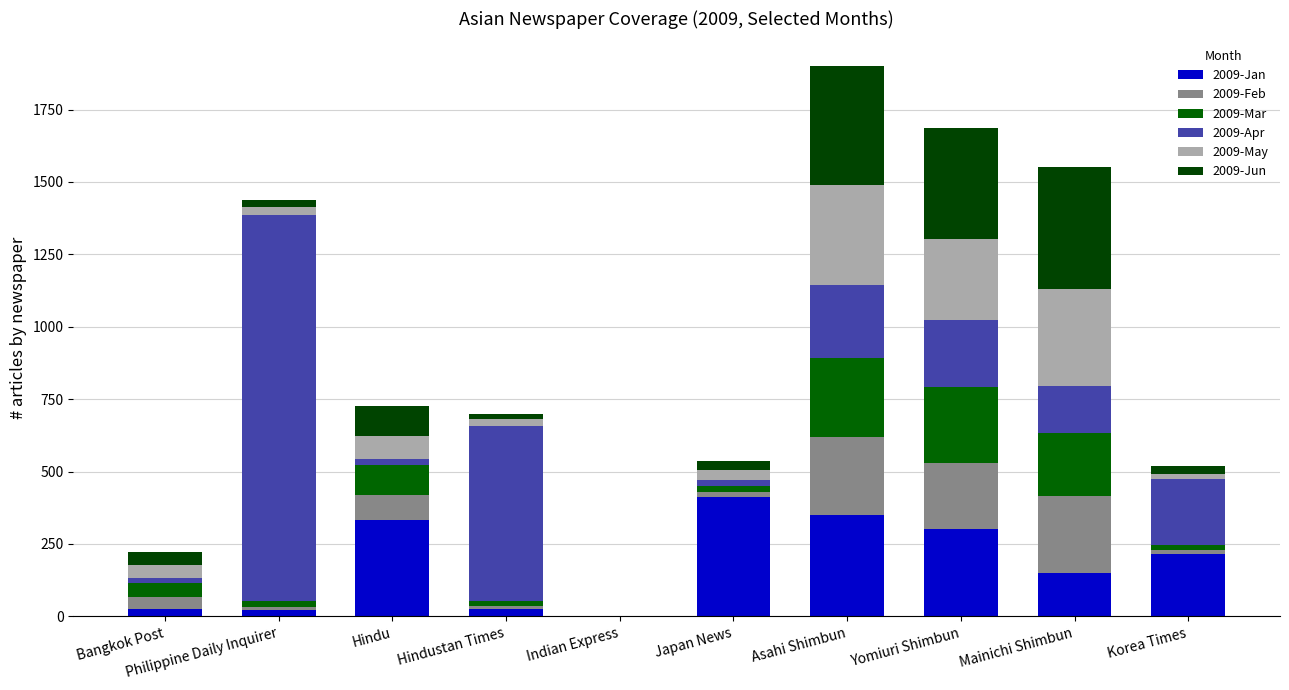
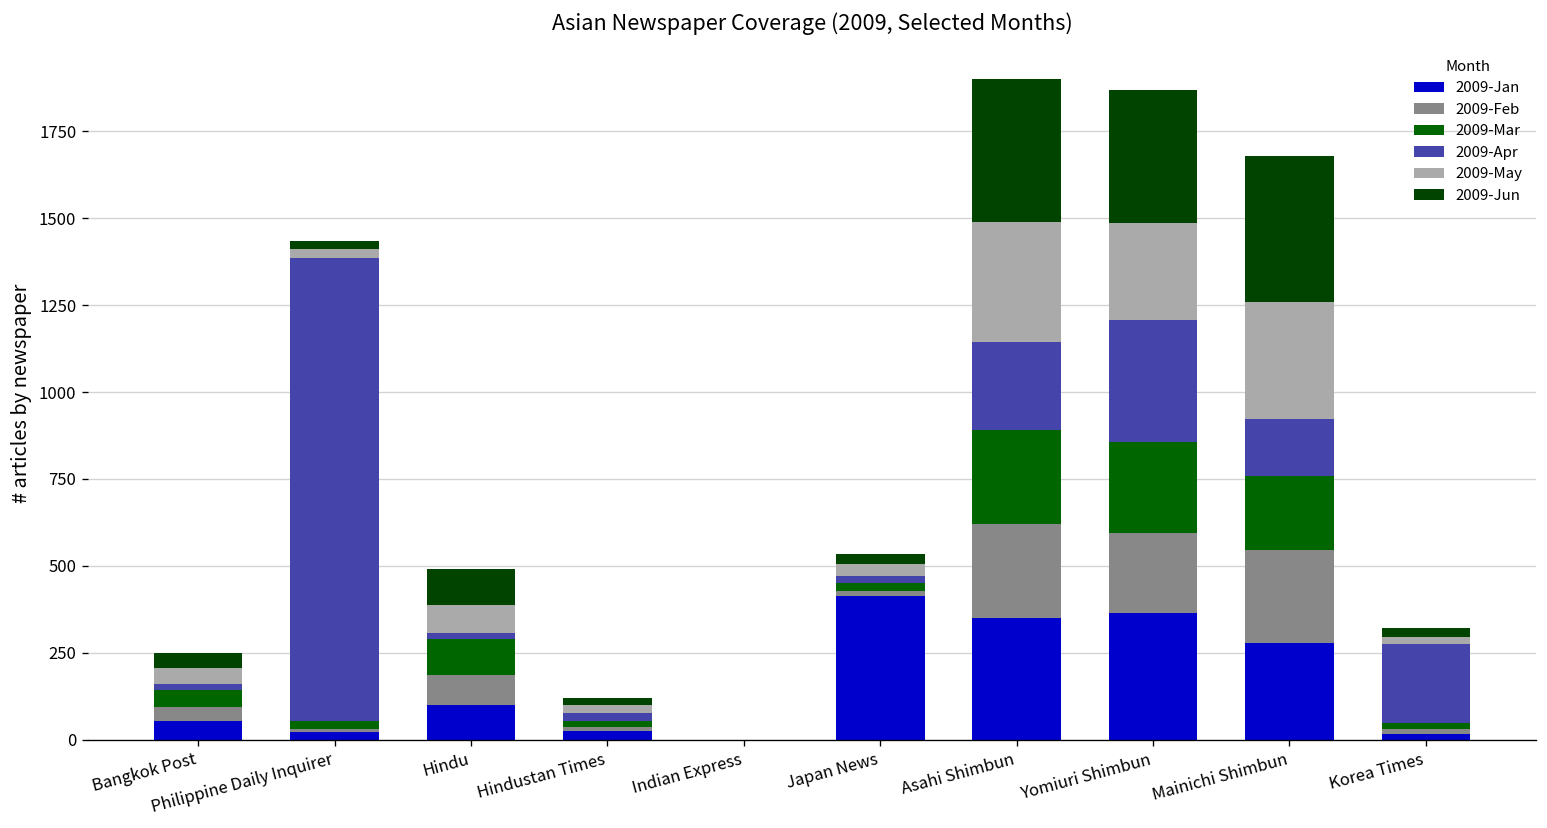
  {
    "2009-Jan": {
-     "Bangkok Post": 30,
+     "Bangkok Post": 50,
      "Philippine Daily Inquirer": 20,
-     "Hindu": 330,
+     "Hindu": 100,
      "Hindustan Times": 30,
      "Indian Express": 0,
      "Japan News": 410,
      "Asahi Shimbun": 350,
-     "Yomiuri Shimbun": 300,
-     "Mainichi Shimbun": 150,
-     "Korea Times": 210
+     "Yomiuri Shimbun": 360,
+     "Mainichi Shimbun": 280,
+     "Korea Times": 20
    },
    "2009-Apr": {
      "Bangkok Post": 20,
      "Philippine Daily Inquirer": 1330,
      "Hindu": 20,
-     "Hindustan Times": 600,
+     "Hindustan Times": 20,
      "Indian Express": 0,
      "Japan News": 20,
      "Asahi Shimbun": 250,
-     "Yomiuri Shimbun": 230,
+     "Yomiuri Shimbun": 350,
      "Mainichi Shimbun": 160,
      "Korea Times": 230
    }
  }
